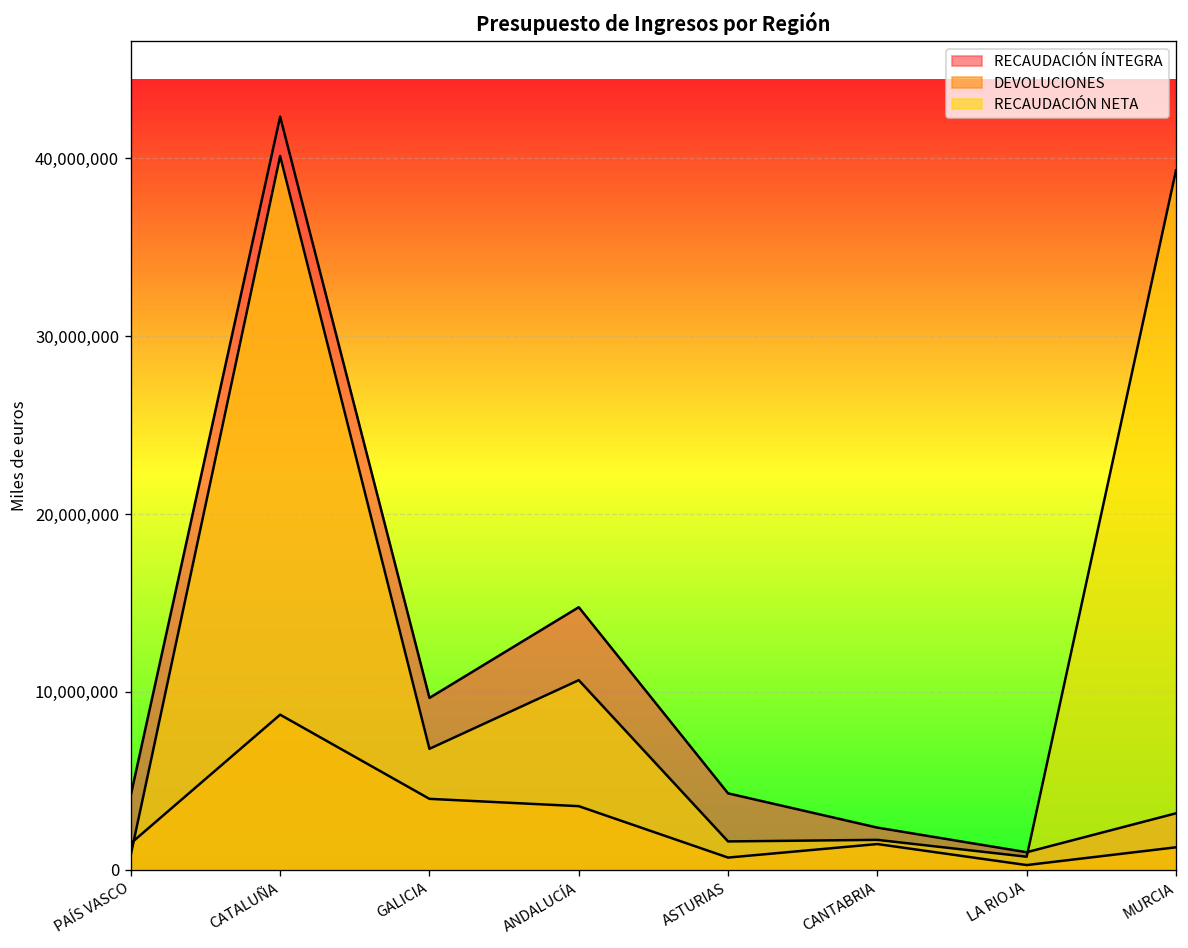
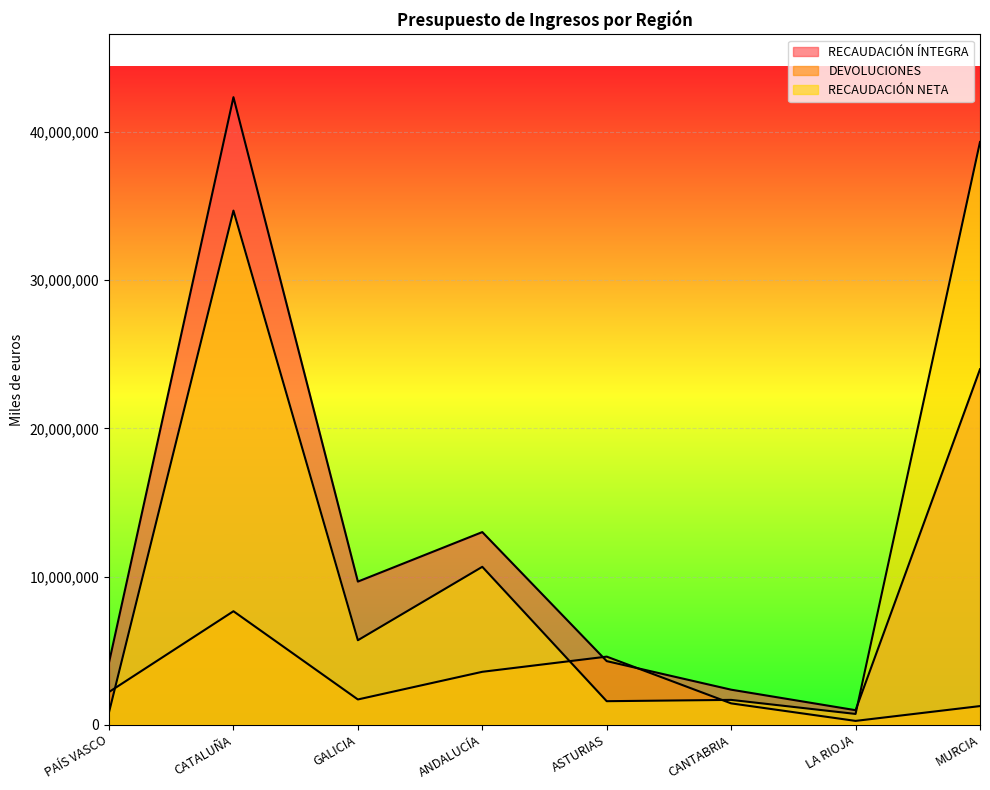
  {
    "RECAUDACIÓN ÍNTEGRA": {
      "PAÍS VASCO": "4,200,000",
      "CATALUÑA": "42,400,000",
      "GALICIA": "9,700,000",
-     "ANDALUCÍA": "14,800,000",
+     "ANDALUCÍA": "13,000,000",
      "ASTURIAS": "4,300,000",
      "CANTABRIA": "2,400,000",
      "LA RIOJA": "1,000,000",
-     "MURCIA": "3,200,000"
+     "MURCIA": "24,000,000"
    },
    "DEVOLUCIONES": {
-     "PAÍS VASCO": "1,500,000",
-     "CATALUÑA": "8,700,000",
-     "GALICIA": "4,000,000",
+     "PAÍS VASCO": "2,200,000",
+     "CATALUÑA": "7,700,000",
+     "GALICIA": "1,700,000",
      "ANDALUCÍA": "3,600,000",
-     "ASTURIAS": "700,000",
+     "ASTURIAS": "4,600,000",
      "CANTABRIA": "1,400,000",
      "LA RIOJA": "300,000",
      "MURCIA": "1,300,000"
    },
    "RECAUDACIÓN NETA": {
      "PAÍS VASCO": "800,000",
-     "CATALUÑA": "40,100,000",
-     "GALICIA": "6,800,000",
+     "CATALUÑA": "34,700,000",
+     "GALICIA": "5,700,000",
      "ANDALUCÍA": "10,700,000",
      "ASTURIAS": "1,600,000",
      "CANTABRIA": "1,700,000",
      "LA RIOJA": "700,000",
      "MURCIA": "39,300,000"
    }
  }
